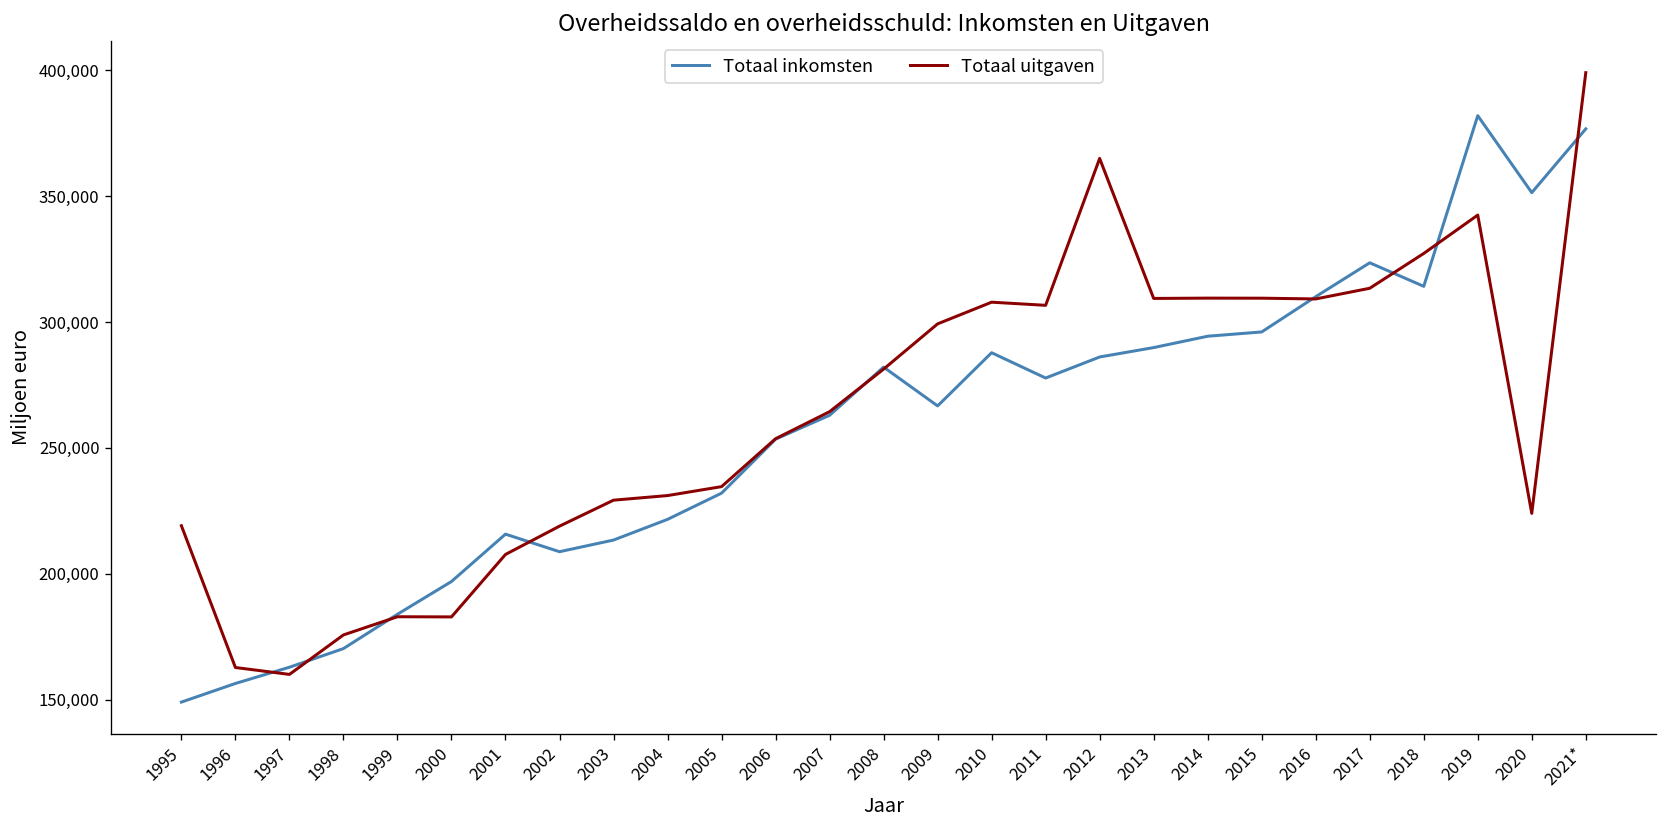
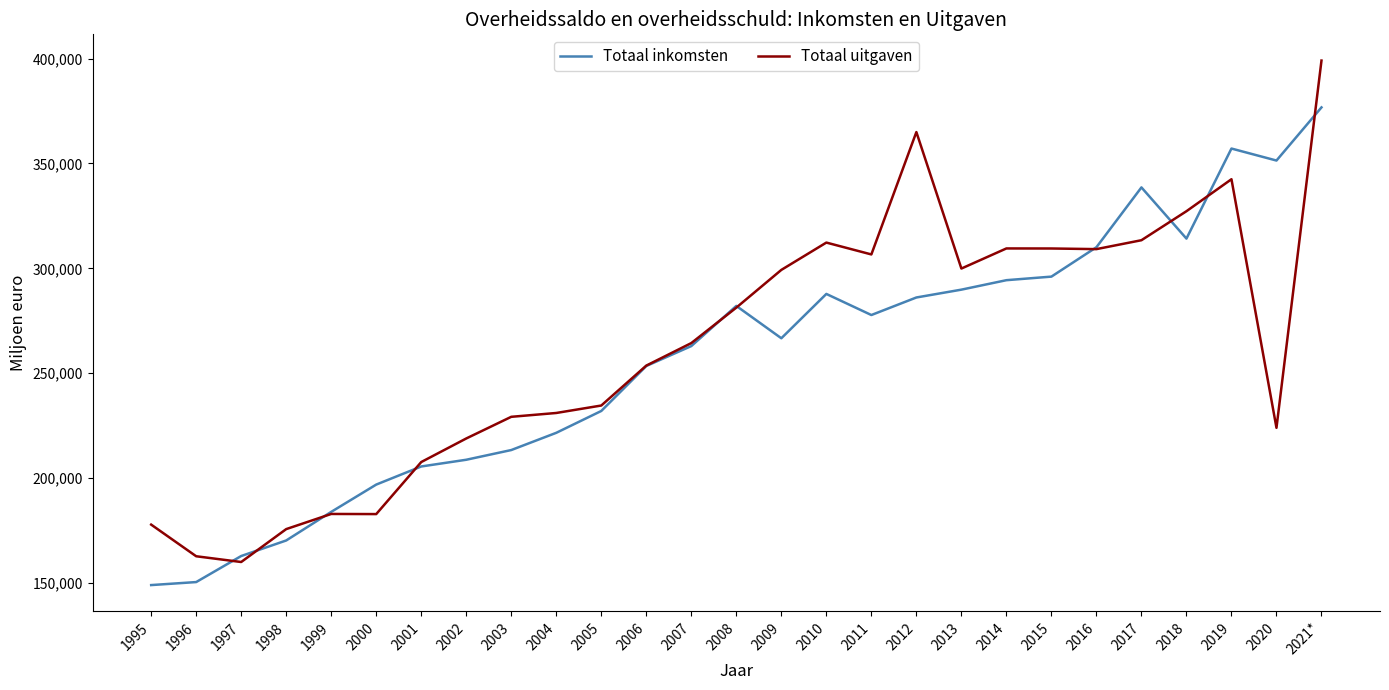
  {
    "Totaal inkomsten": {
      "1995": "149,000",
-     "1996": "156,000",
+     "1996": "150,000",
      "1997": "163,000",
      "1998": "170,000",
      "2000": "197,000",
-     "2001": "216,000",
+     "2001": "206,000",
      "2002": "209,000",
      "2003": "213,000",
      "2004": "222,000",
      "2005": "232,000",
      "2007": "263,000",
      "2009": "267,000",
      "2010": "288,000",
      "2011": "278,000",
      "2012": "286,000",
      "2013": "290,000",
      "2014": "294,000",
      "2015": "296,000",
-     "2017": "324,000",
+     "2017": "339,000",
      "2018": "314,000",
-     "2019": "382,000",
+     "2019": "357,000",
      "2020": "351,000",
      "2021*": "377,000"
    },
    "Totaal uitgaven": {
-     "1995": "219,000",
+     "1995": "178,000",
      "1996": "163,000",
      "1997": "160,000",
      "1998": "176,000",
      "2000": "183,000",
      "2001": "208,000",
      "2002": "219,000",
      "2003": "229,000",
      "2004": "231,000",
      "2005": "235,000",
      "2007": "264,000",
      "2009": "299,000",
-     "2010": "308,000",
+     "2010": "312,000",
      "2011": "307,000",
      "2012": "365,000",
-     "2013": "309,000",
+     "2013": "300,000",
      "2014": "309,000",
      "2015": "309,000",
      "2017": "313,000",
      "2018": "327,000",
      "2019": "342,000",
      "2020": "224,000",
      "2021*": "399,000"
    }
  }
